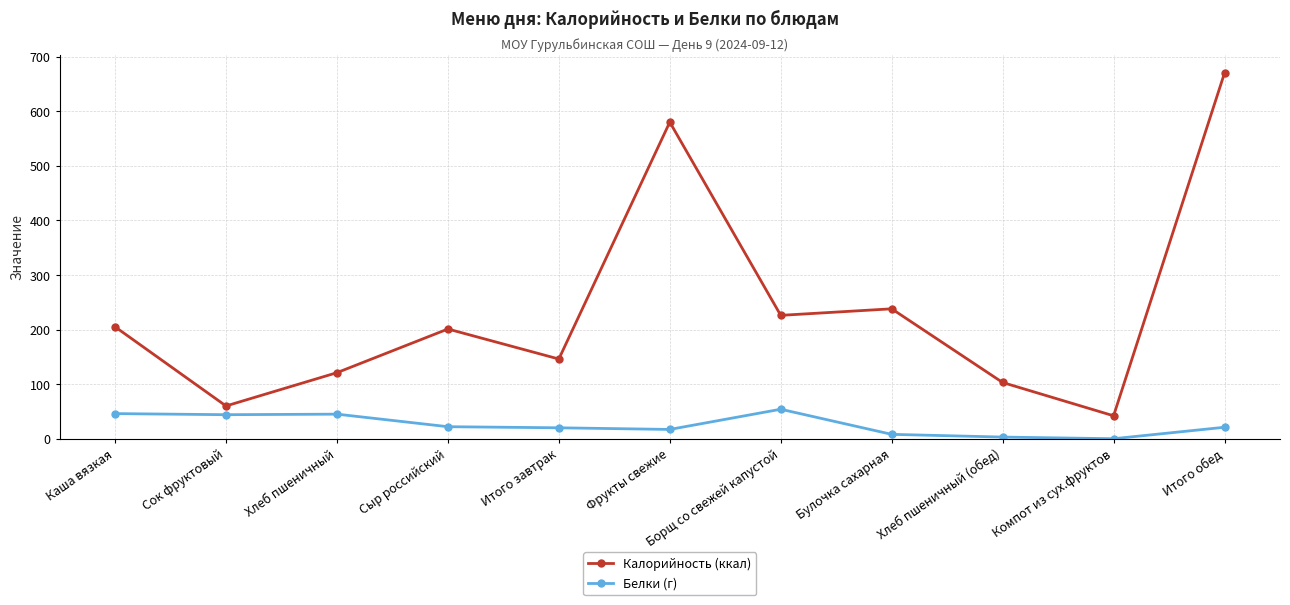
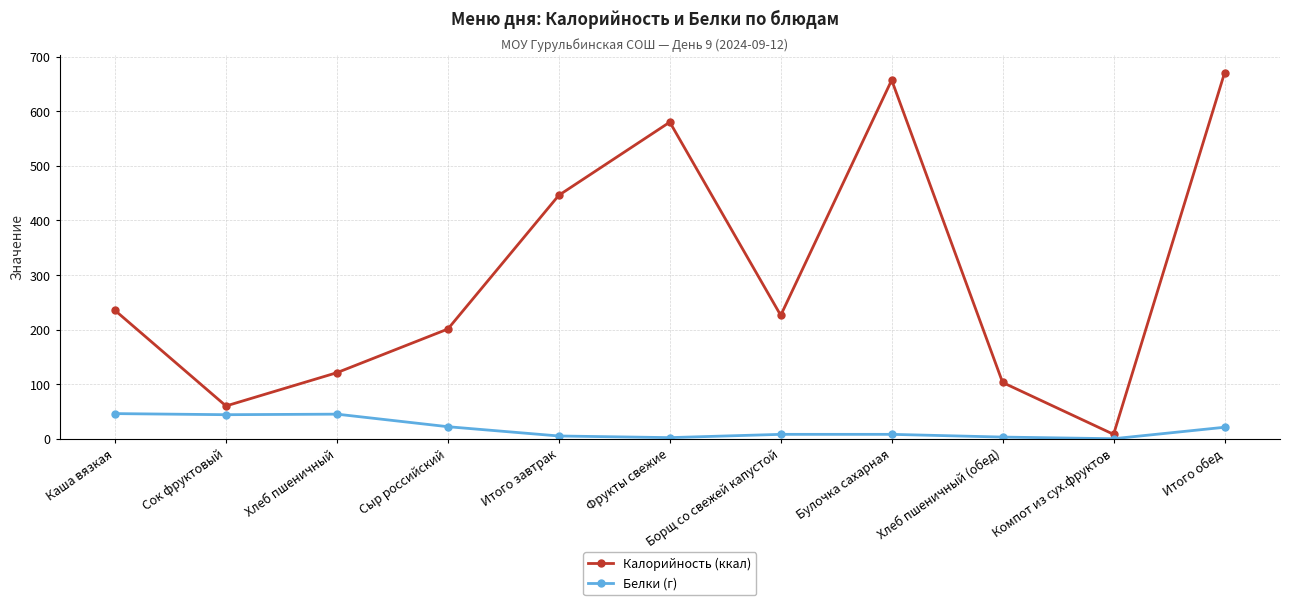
  {
    "Калорийность (ккал)": {
-     "Каша вязкая": 210,
+     "Каша вязкая": 240,
      "Сок фруктовый": 60,
      "Хлеб пшеничный": 120,
      "Сыр российский": 200,
-     "Итого завтрак": 150,
+     "Итого завтрак": 450,
      "Фрукты свежие": 580,
      "Борщ со свежей капустой": 230,
-     "Булочка сахарная": 240,
+     "Булочка сахарная": 660,
      "Хлеб пшеничный (обед)": 100,
-     "Компот из сух.фруктов": 40,
+     "Компот из сух.фруктов": 10,
      "Итого обед": 670
    },
    "Белки (г)": {
      "Каша вязкая": 50,
      "Сок фруктовый": 40,
      "Хлеб пшеничный": 50,
      "Сыр российский": 20,
-     "Итого завтрак": 20,
-     "Фрукты свежие": 20,
-     "Борщ со свежей капустой": 50,
+     "Итого завтрак": 10,
+     "Фрукты свежие": 0,
+     "Борщ со свежей капустой": 10,
      "Булочка сахарная": 10,
      "Хлеб пшеничный (обед)": 0,
      "Компот из сух.фруктов": 0,
      "Итого обед": 20
    }
  }
